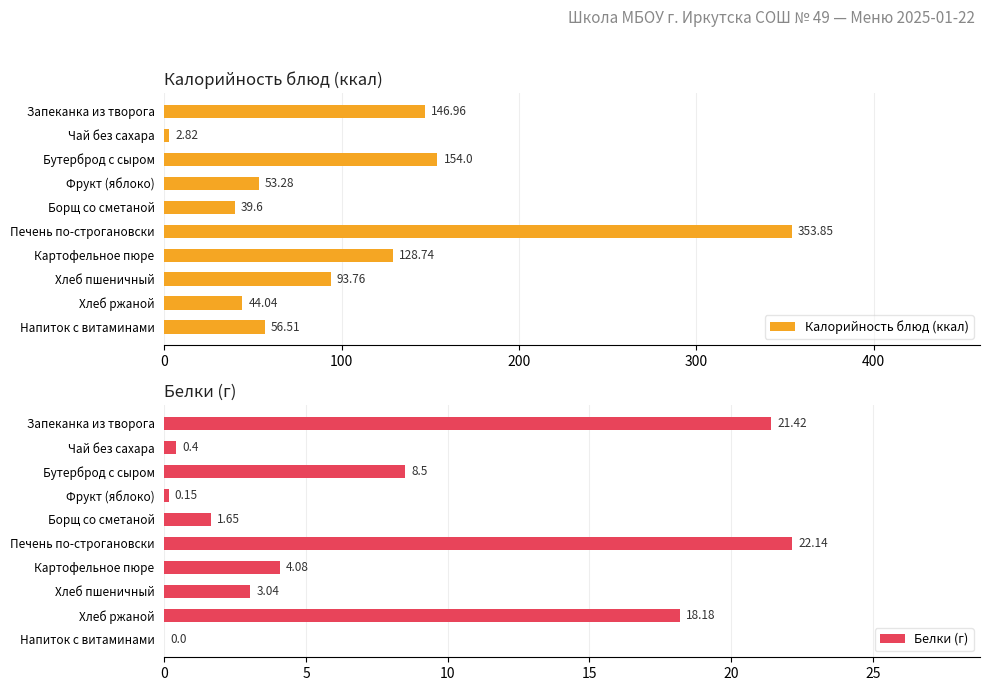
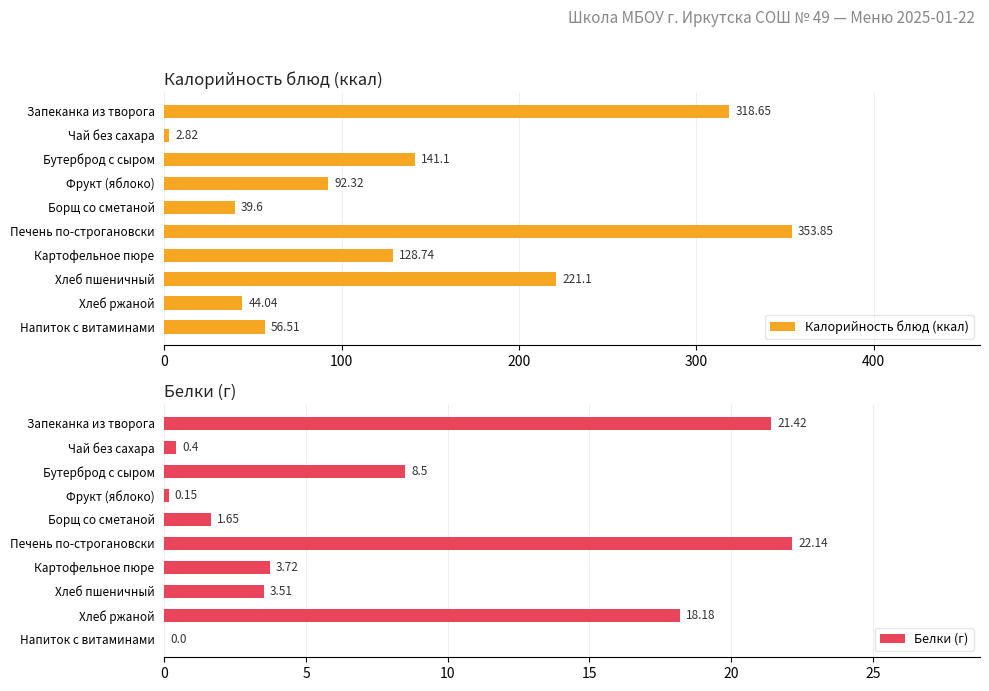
  {
    "Калорийность блюд (ккал)": {
-     "Запеканка из творога": 146.96,
+     "Запеканка из творога": 318.65,
      "Чай без сахара": 2.82,
-     "Бутерброд с сыром": 154.0,
-     "Фрукт (яблоко)": 53.28,
+     "Бутерброд с сыром": 141.1,
+     "Фрукт (яблоко)": 92.32,
      "Борщ со сметаной": 39.6,
      "Печень по-строгановски": 353.85,
      "Картофельное пюре": 128.74,
-     "Хлеб пшеничный": 93.76,
+     "Хлеб пшеничный": 221.1,
      "Хлеб ржаной": 44.04,
      "Напиток с витаминами": 56.51
    },
    "Белки (г)": {
      "Запеканка из творога": 21.42,
      "Чай без сахара": 0.4,
      "Бутерброд с сыром": 8.5,
      "Фрукт (яблоко)": 0.15,
      "Борщ со сметаной": 1.65,
      "Печень по-строгановски": 22.14,
-     "Картофельное пюре": 4.08,
-     "Хлеб пшеничный": 3.04,
+     "Картофельное пюре": 3.72,
+     "Хлеб пшеничный": 3.51,
      "Хлеб ржаной": 18.18,
      "Напиток с витаминами": 0.0
    }
  }
